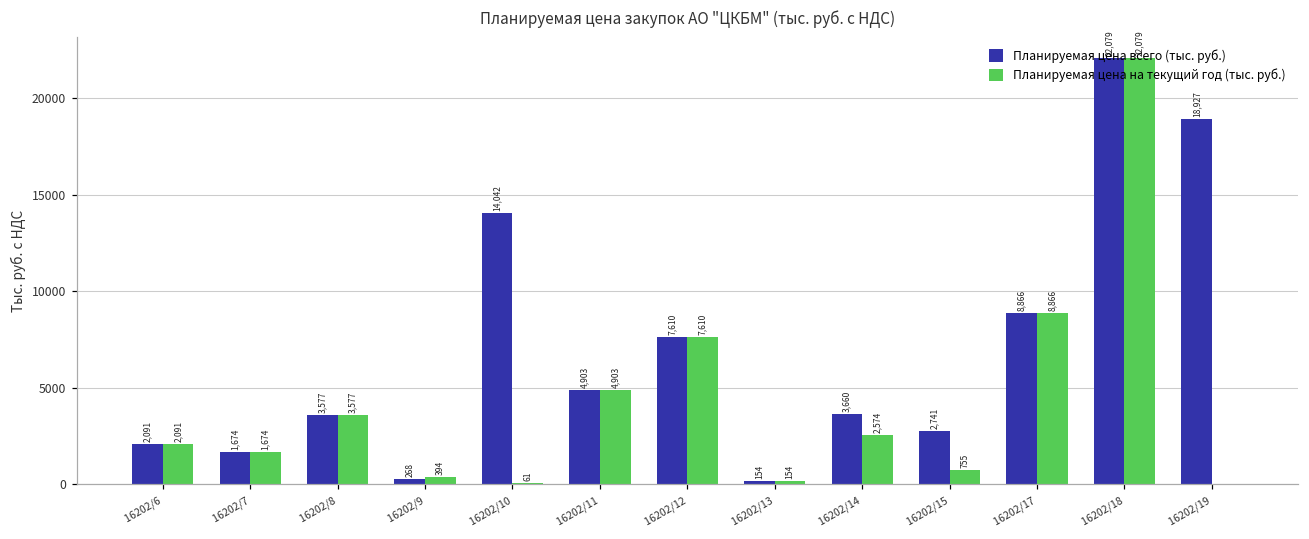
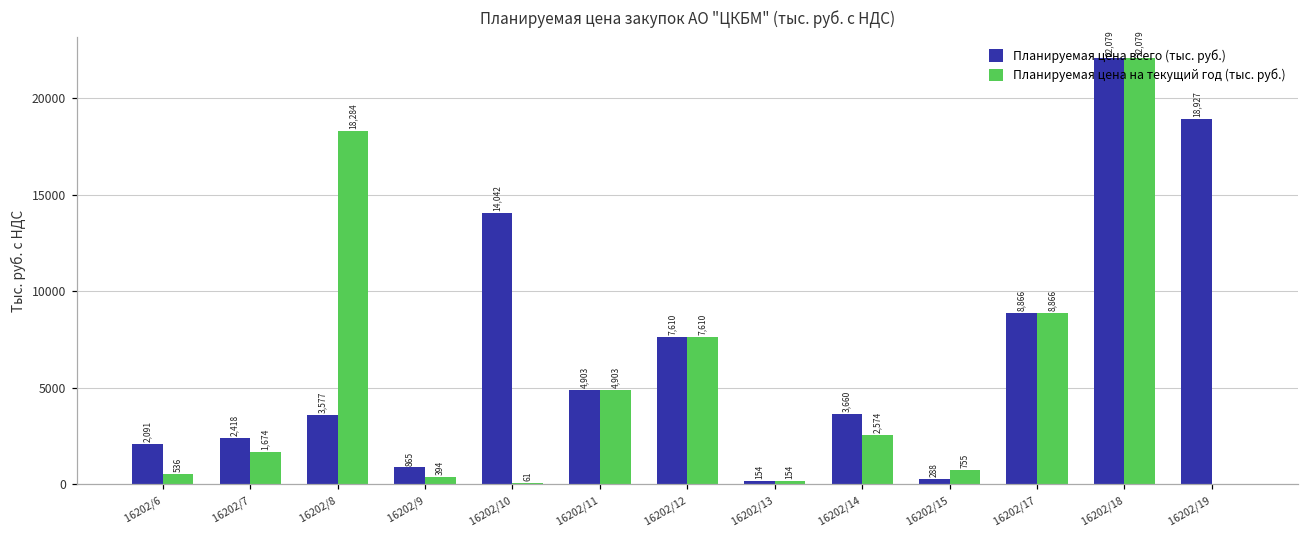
  {
    "Планируемая цена всего (тыс. руб.)": {
      "16202/6": "2,091",
-     "16202/7": "1,674",
+     "16202/7": "2,418",
      "16202/8": "3,577",
-     "16202/9": "268",
+     "16202/9": "865",
      "16202/10": "14,042",
      "16202/11": "4,903",
      "16202/12": "7,610",
      "16202/13": "154",
      "16202/14": "3,660",
-     "16202/15": "2,741",
+     "16202/15": "288",
      "16202/17": "8,866",
      "16202/18": "22,079",
      "16202/19": "18,927"
    },
    "Планируемая цена на текущий год (тыс. руб.)": {
-     "16202/6": "2,091",
+     "16202/6": "536",
      "16202/7": "1,674",
-     "16202/8": "3,577",
+     "16202/8": "18,284",
      "16202/9": "394",
      "16202/10": "61",
      "16202/11": "4,903",
      "16202/12": "7,610",
      "16202/13": "154",
      "16202/14": "2,574",
      "16202/15": "755",
      "16202/17": "8,866",
      "16202/18": "22,079"
    }
  }
